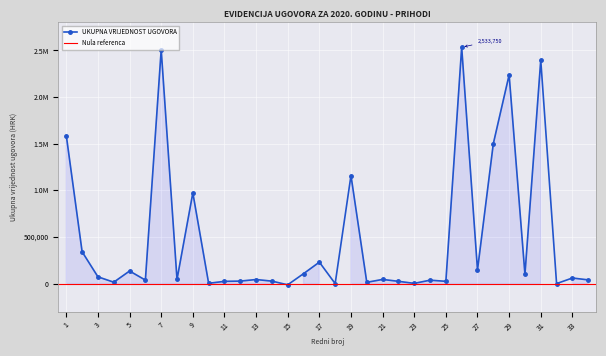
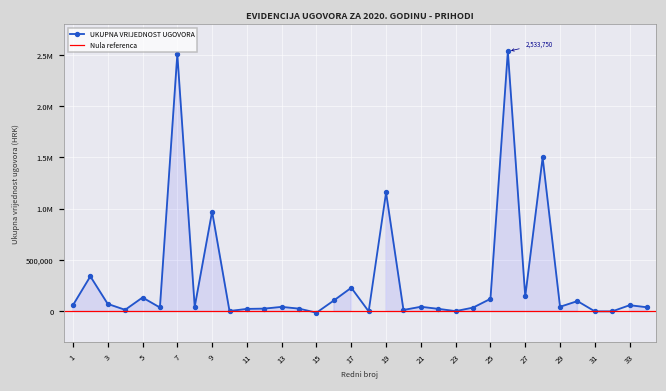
  {
-   "1": "1,600,000",
+   "1": "100,000",
    "3": "100,000",
    "5": "100,000",
    "7": "2,500,000",
    "9": "1,000,000",
    "11": "0",
    "13": "0",
    "15": "0",
    "17": "200,000",
    "19": "1,200,000",
    "21": "0",
    "23": "0",
-   "25": "0",
+   "25": "100,000",
    "27": "100,000",
-   "29": "2,200,000",
-   "31": "2,400,000",
+   "29": "0",
+   "31": "0",
    "33": "100,000"
  }
